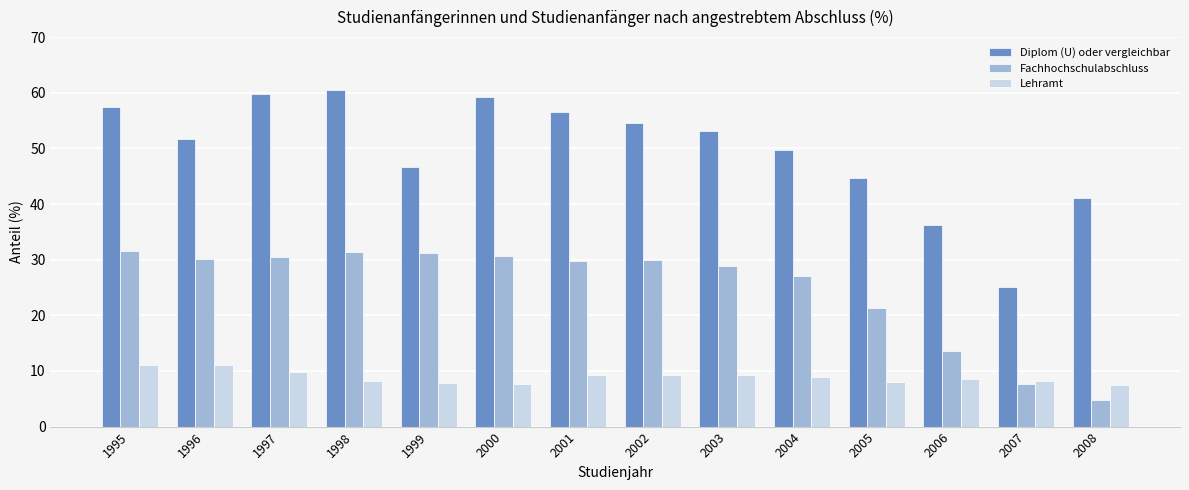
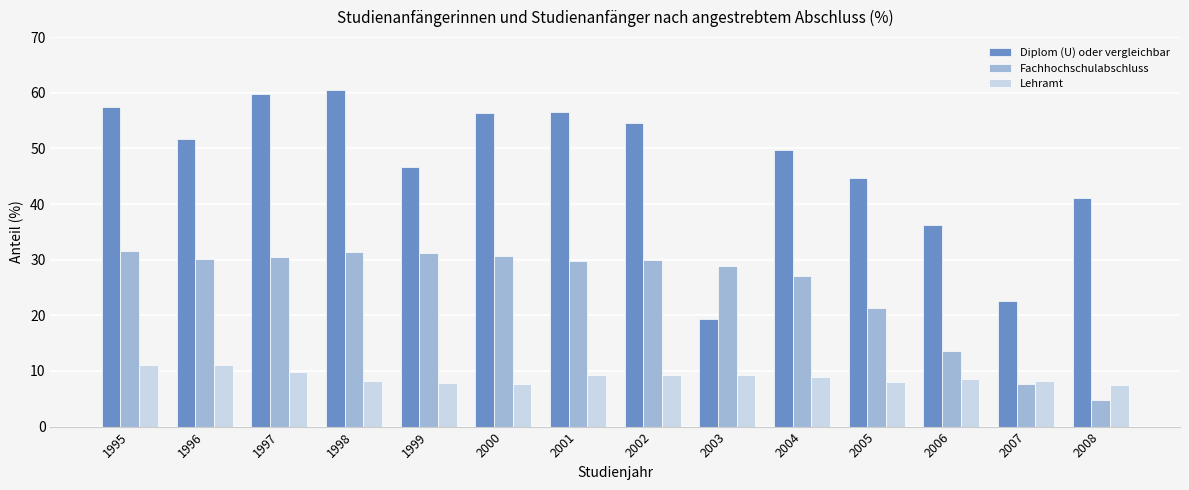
  {
    "Diplom (U) oder vergleichbar": {
      "1995": 57,
      "1996": 52,
      "1997": 60,
      "1998": 61,
      "1999": 47,
-     "2000": 59,
+     "2000": 56,
      "2001": 57,
      "2002": 55,
-     "2003": 53,
+     "2003": 19,
      "2004": 50,
      "2005": 45,
      "2006": 36,
-     "2007": 25,
+     "2007": 23,
      "2008": 41
    }
  }
